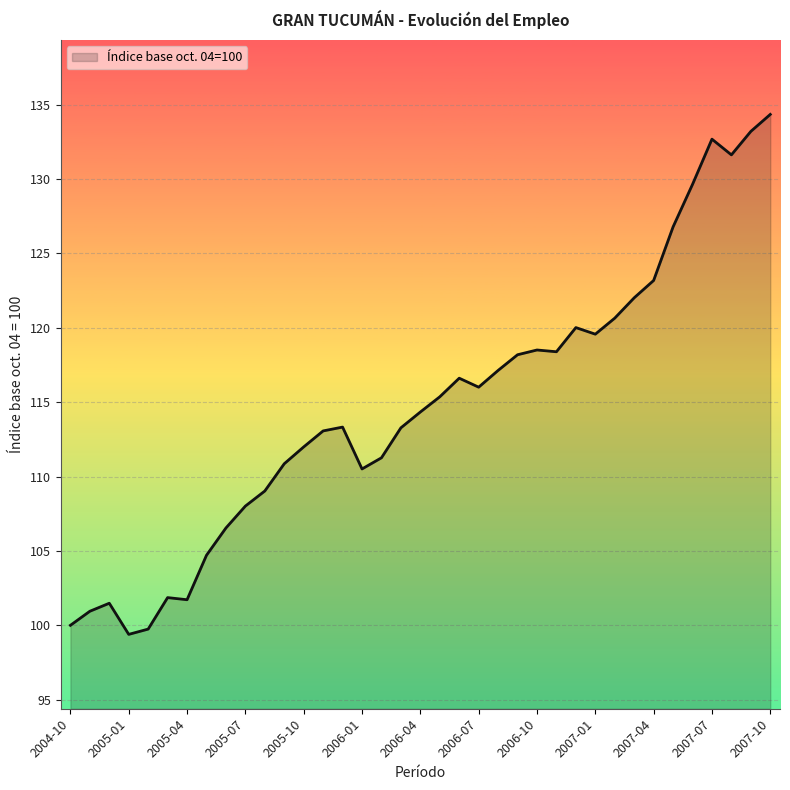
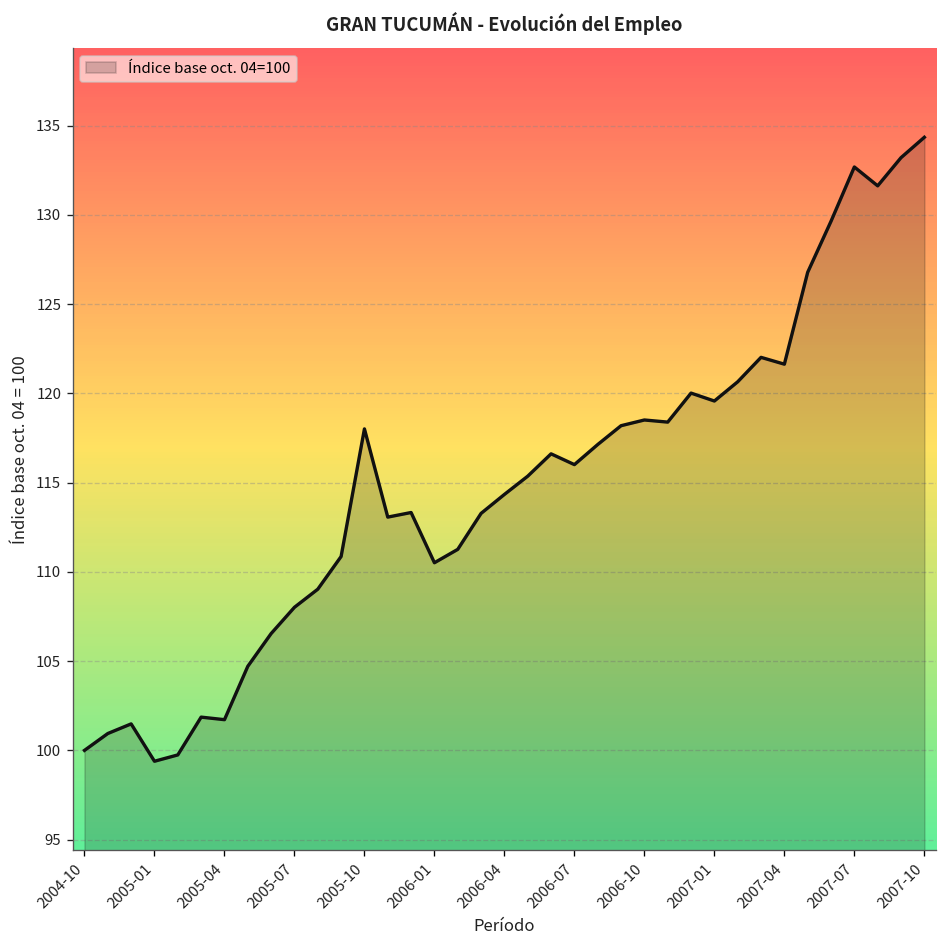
  {
    "2004-10": 100.0,
    "2005-01": 99.4,
    "2005-04": 101.7,
    "2005-07": 108.0,
-   "2005-10": 112.0,
+   "2005-10": 118.0,
    "2006-01": 110.5,
    "2006-04": 114.3,
    "2006-07": 116.0,
    "2006-10": 118.5,
    "2007-01": 119.6,
-   "2007-04": 123.2,
+   "2007-04": 121.6,
    "2007-07": 132.7,
    "2007-10": 134.4
  }
